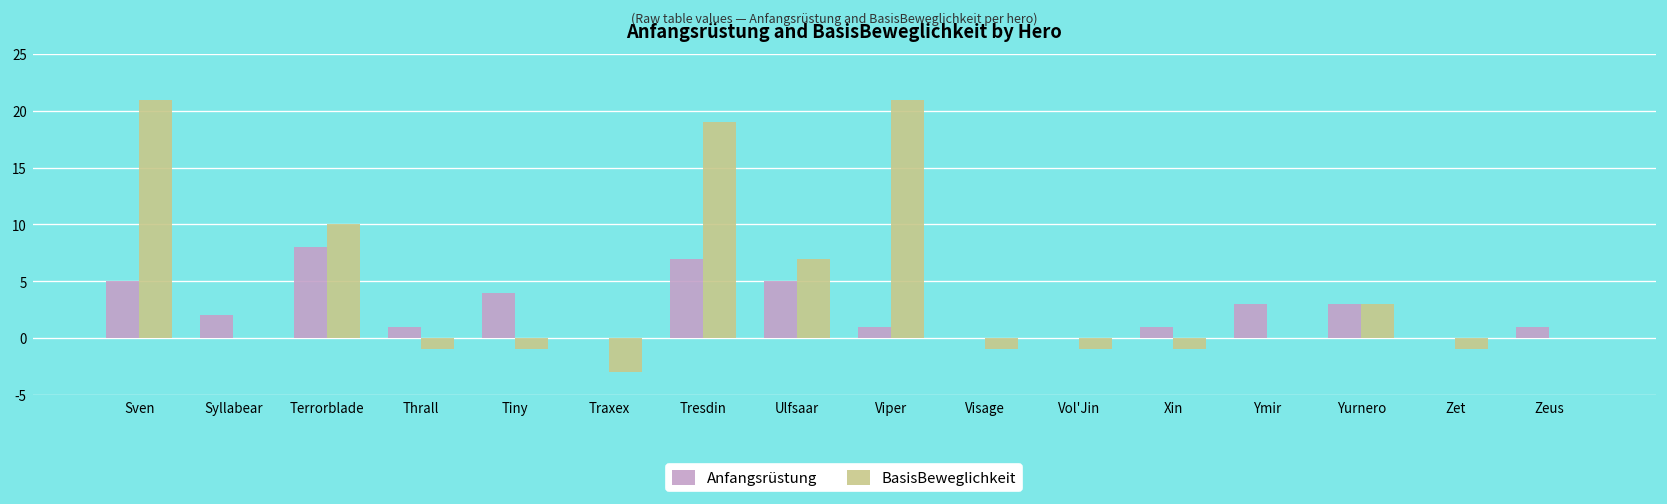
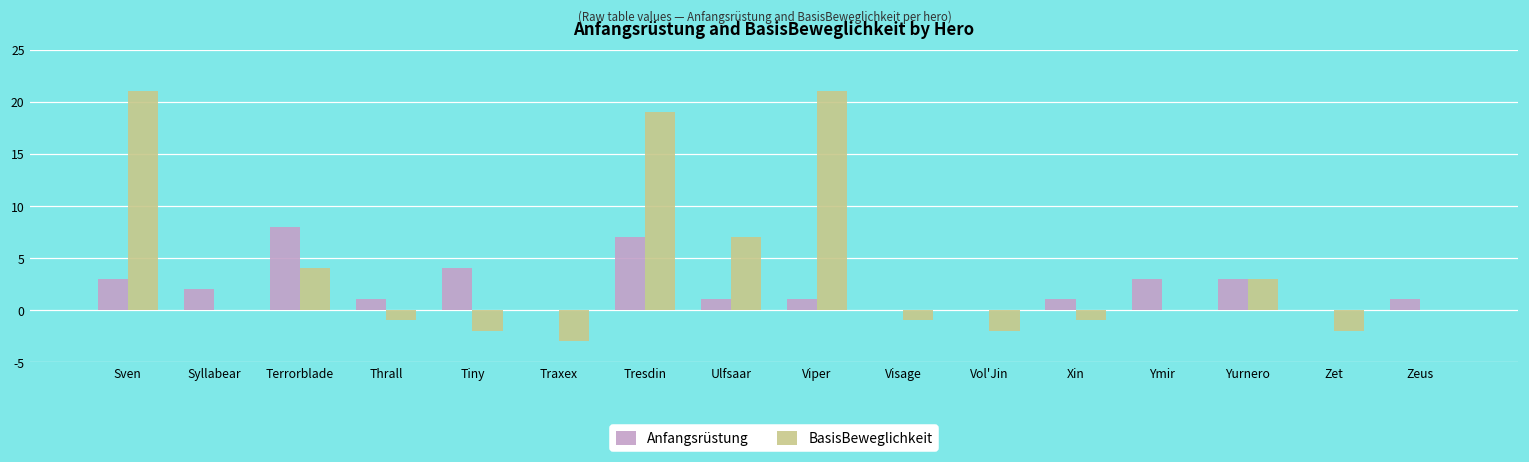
  {
    "Anfangsrüstung": {
-     "Sven": 5,
+     "Sven": 3,
      "Syllabear": 2,
      "Terrorblade": 8,
      "Thrall": 1,
      "Tiny": 4,
      "Traxex": 0,
      "Tresdin": 7,
-     "Ulfsaar": 5,
+     "Ulfsaar": 1,
      "Viper": 1,
      "Visage": 0,
      "Vol'Jin": 0,
      "Xin": 1,
      "Ymir": 3,
      "Yurnero": 3,
      "Zet": 0,
      "Zeus": 1
    },
    "BasisBeweglichkeit": {
      "Sven": 21,
      "Syllabear": 0,
-     "Terrorblade": 10,
+     "Terrorblade": 4,
      "Thrall": -1,
-     "Tiny": -1,
+     "Tiny": -2,
      "Traxex": -3,
      "Tresdin": 19,
      "Ulfsaar": 7,
      "Viper": 21,
      "Visage": -1,
-     "Vol'Jin": -1,
+     "Vol'Jin": -2,
      "Xin": -1,
      "Ymir": 0,
      "Yurnero": 3,
-     "Zet": -1,
+     "Zet": -2,
      "Zeus": 0
    }
  }
